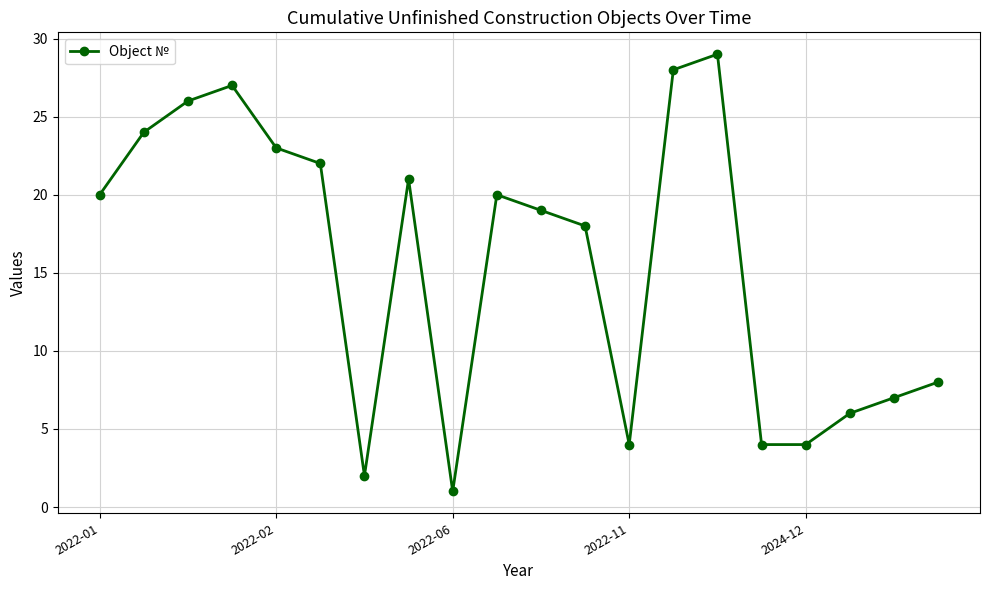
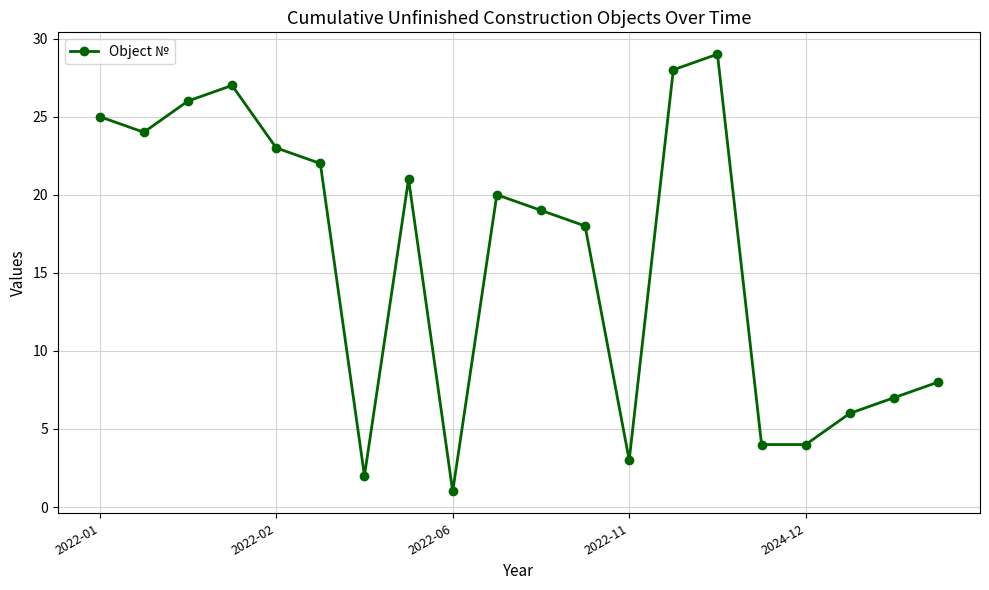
  {
-   "2022-01": 20,
+   "2022-01": 25,
    "2022-02": 23,
    "2022-06": 1,
-   "2022-11": 4,
+   "2022-11": 3,
    "2024-12": 4
  }
